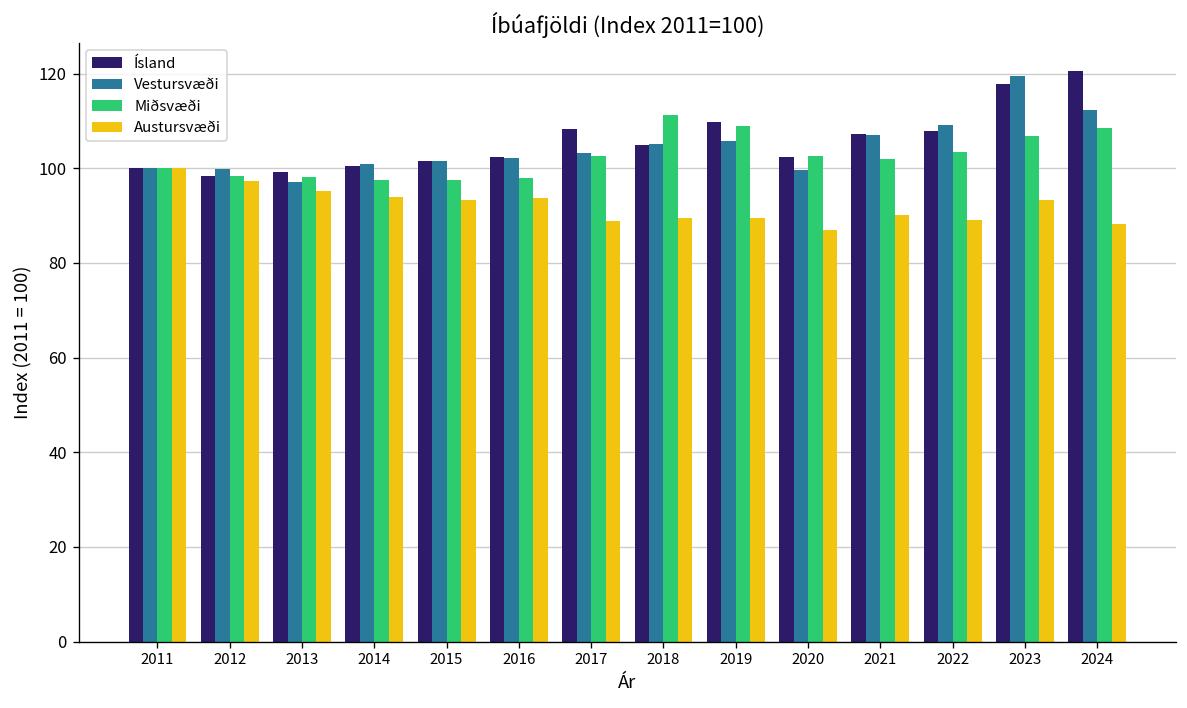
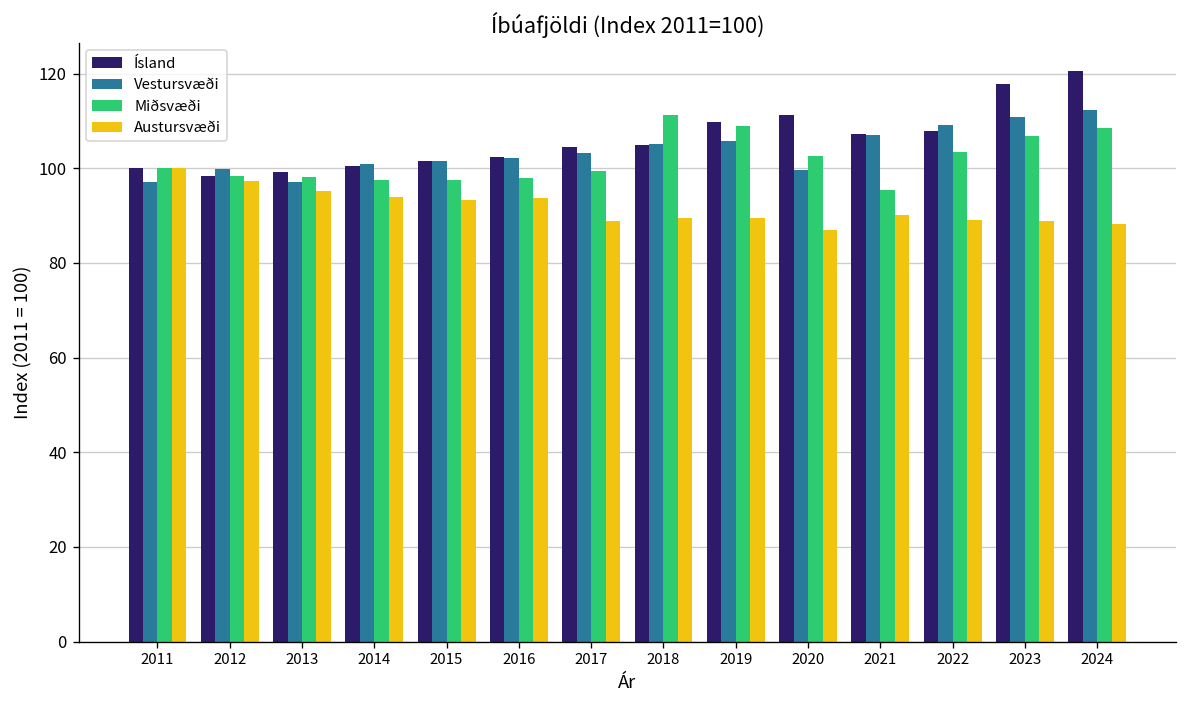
  {
    "Ísland": {
      "2011": 100,
      "2012": 98,
      "2013": 99,
      "2014": 100,
      "2015": 101,
      "2016": 102,
-     "2017": 108,
+     "2017": 104,
      "2018": 105,
      "2019": 110,
-     "2020": 102,
+     "2020": 111,
      "2021": 107,
      "2022": 108,
      "2023": 118,
      "2024": 121
    },
    "Vestursvæði": {
-     "2011": 100,
+     "2011": 97,
      "2012": 100,
      "2013": 97,
      "2014": 101,
      "2015": 102,
      "2016": 102,
      "2017": 103,
      "2018": 105,
      "2019": 106,
      "2020": 100,
      "2021": 107,
      "2022": 109,
-     "2023": 119,
+     "2023": 111,
      "2024": 112
    },
    "Miðsvæði": {
      "2011": 100,
      "2012": 98,
      "2013": 98,
      "2014": 98,
      "2015": 98,
      "2016": 98,
-     "2017": 103,
+     "2017": 99,
      "2018": 111,
      "2019": 109,
      "2020": 103,
-     "2021": 102,
+     "2021": 95,
      "2022": 103,
      "2023": 107,
      "2024": 109
    },
    "Austursvæði": {
      "2011": 100,
      "2012": 97,
      "2013": 95,
      "2014": 94,
      "2015": 93,
      "2016": 94,
      "2017": 89,
      "2018": 89,
      "2019": 90,
      "2020": 87,
      "2021": 90,
      "2022": 89,
-     "2023": 93,
+     "2023": 89,
      "2024": 88
    }
  }
